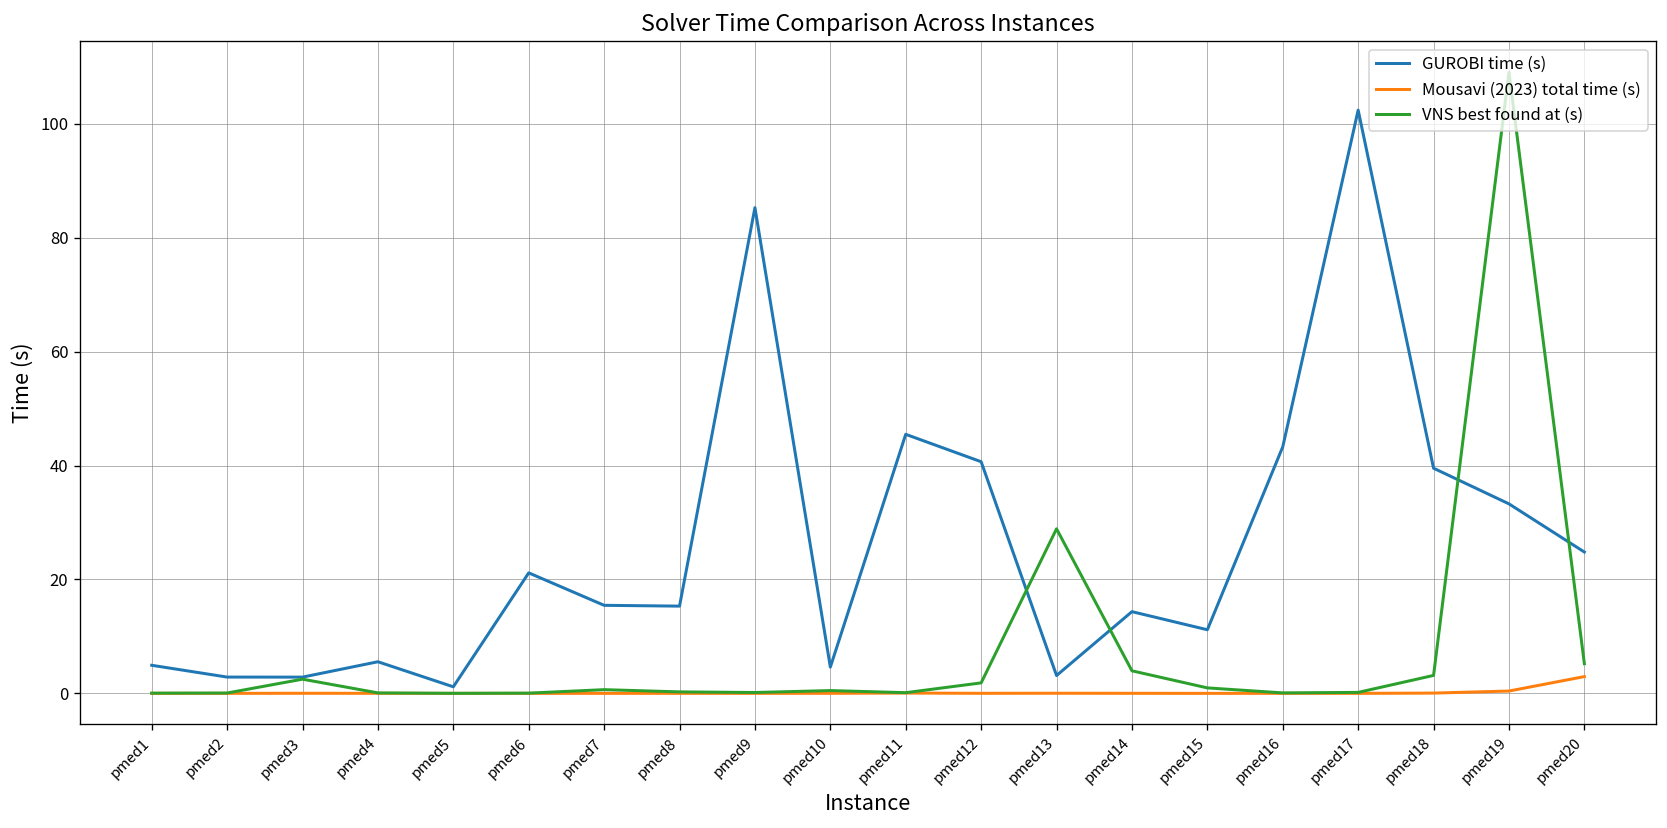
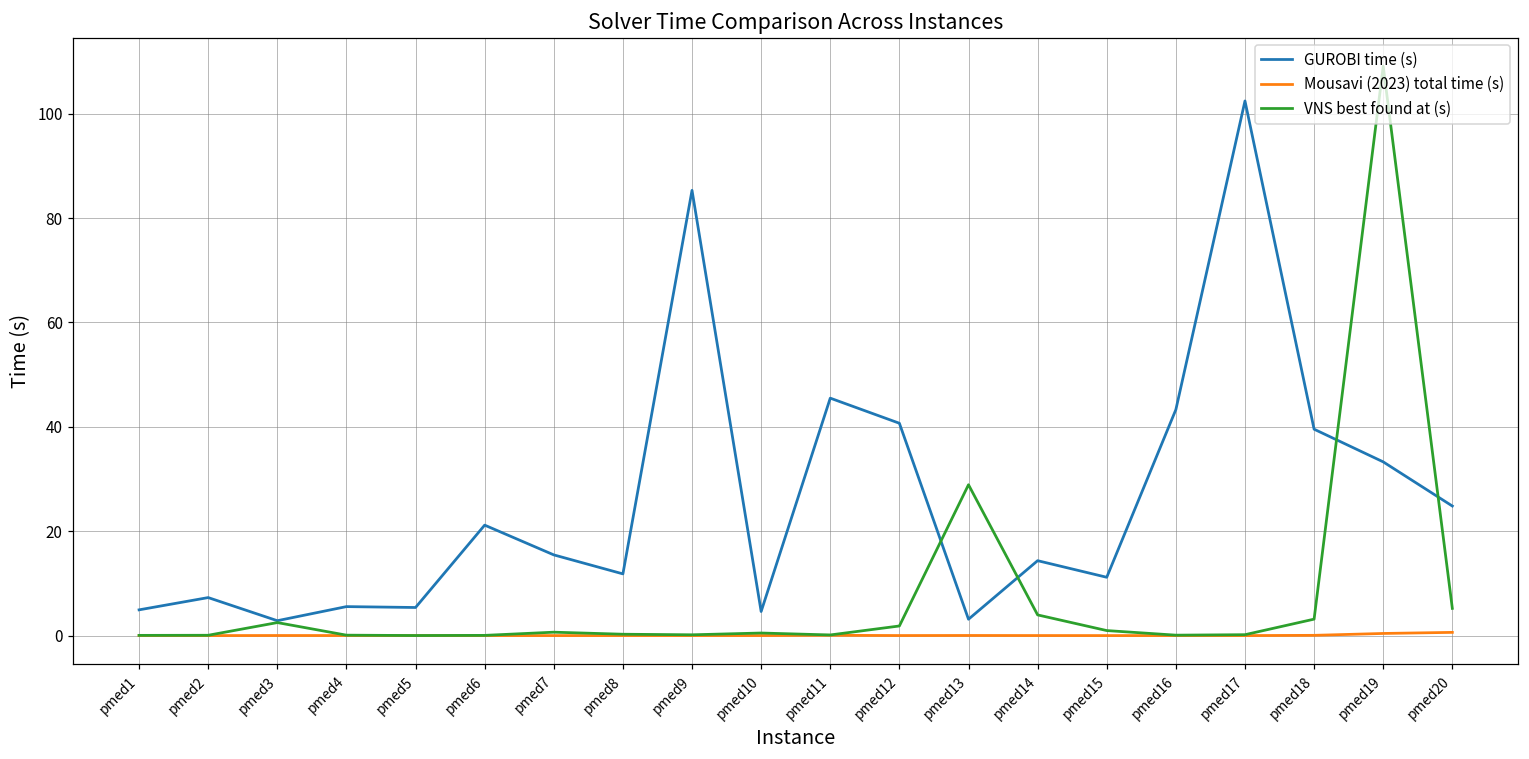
  {
    "GUROBI time (s)": {
      "pmed1": 5,
-     "pmed2": 3,
+     "pmed2": 7,
      "pmed4": 6,
-     "pmed5": 1,
+     "pmed5": 5,
      "pmed6": 21,
      "pmed7": 15,
-     "pmed8": 15,
+     "pmed8": 12,
      "pmed9": 85,
      "pmed10": 5,
      "pmed11": 45,
      "pmed12": 41,
      "pmed13": 3,
      "pmed14": 14,
      "pmed15": 11,
      "pmed16": 43,
      "pmed17": 102,
      "pmed18": 40,
      "pmed19": 33,
      "pmed20": 25
    },
    "Mousavi (2023) total time (s)": {
      "pmed3": 0,
      "pmed7": 0,
      "pmed12": 0,
      "pmed13": 0,
      "pmed14": 0,
      "pmed15": 0,
      "pmed18": 0,
      "pmed19": 0,
-     "pmed20": 3
+     "pmed20": 1
    },
    "VNS best found at (s)": {
      "pmed7": 1,
      "pmed12": 2,
      "pmed13": 29,
      "pmed14": 4,
      "pmed15": 1,
      "pmed18": 3,
      "pmed20": 5
    }
  }
